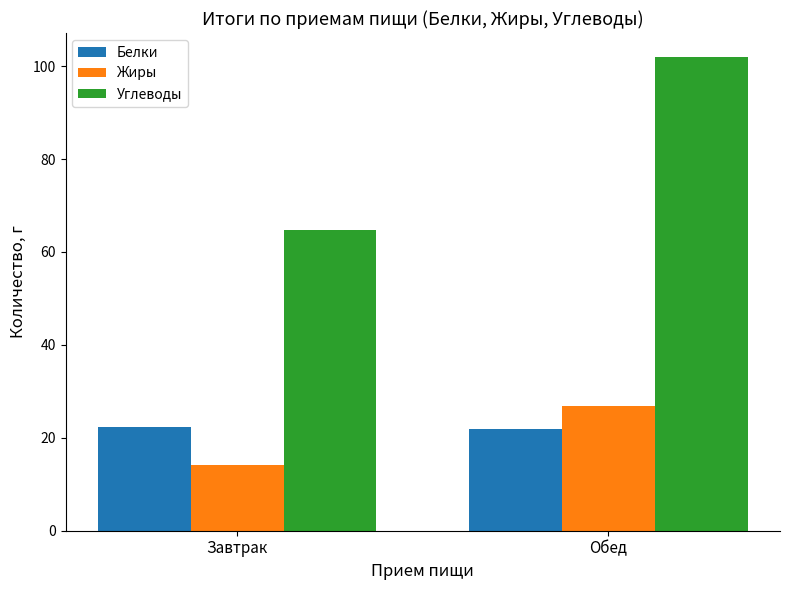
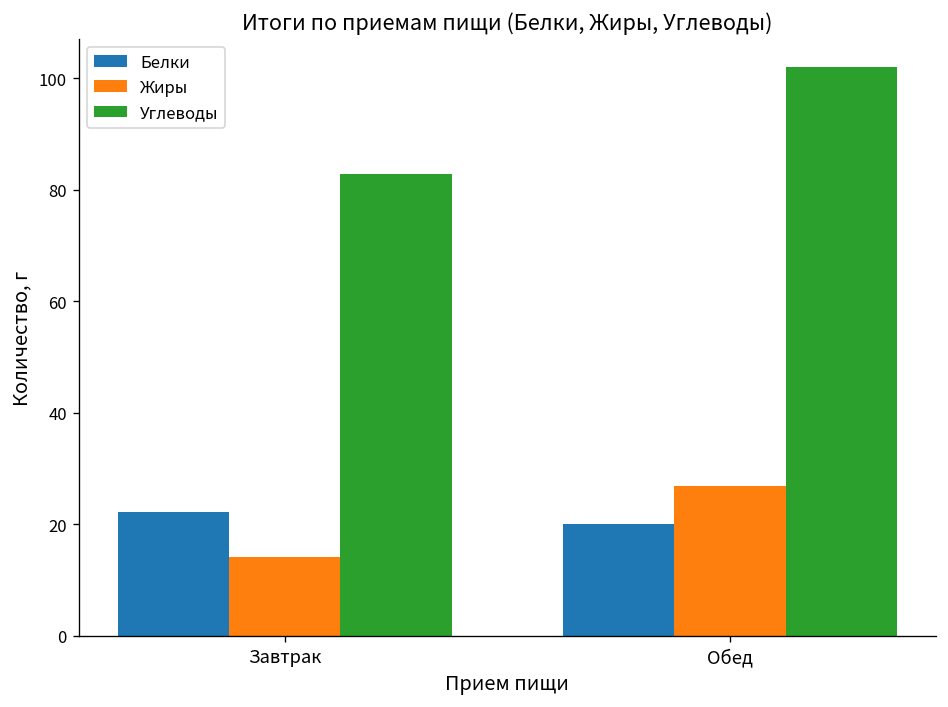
  {
    "Белки": {
      "Завтрак": 22,
-     "Обед": 22
+     "Обед": 20
    },
    "Жиры": {
      "Завтрак": 14,
      "Обед": 27
    },
    "Углеводы": {
-     "Завтрак": 65,
+     "Завтрак": 83,
      "Обед": 102
    }
  }
